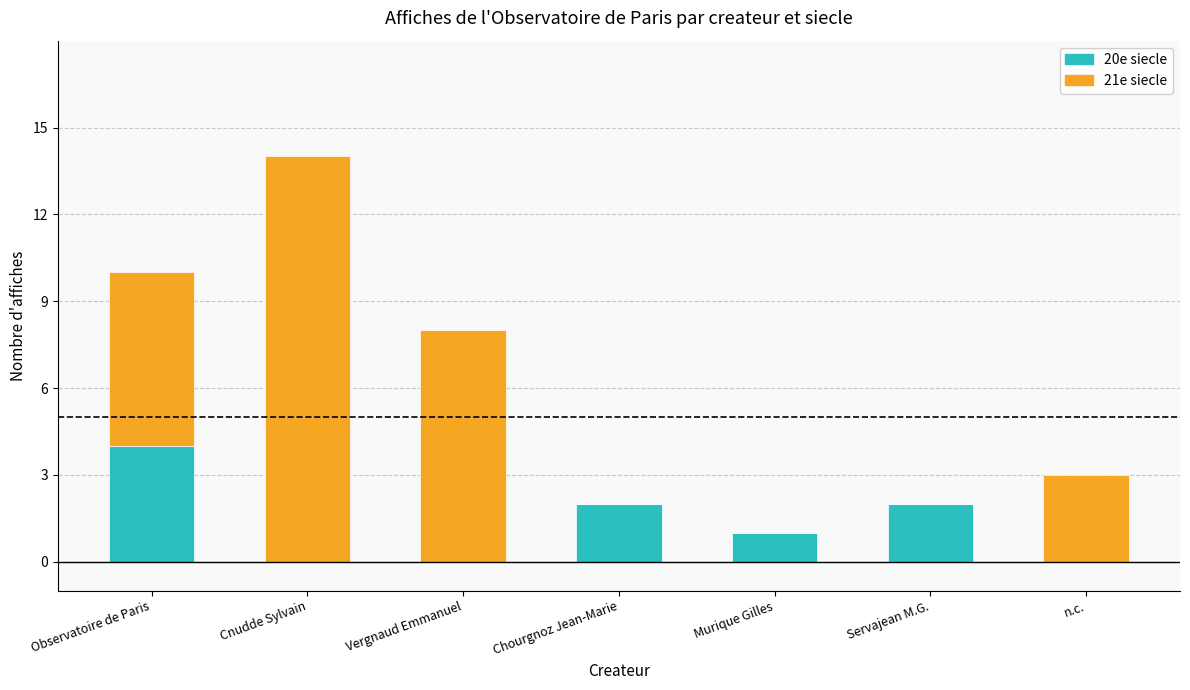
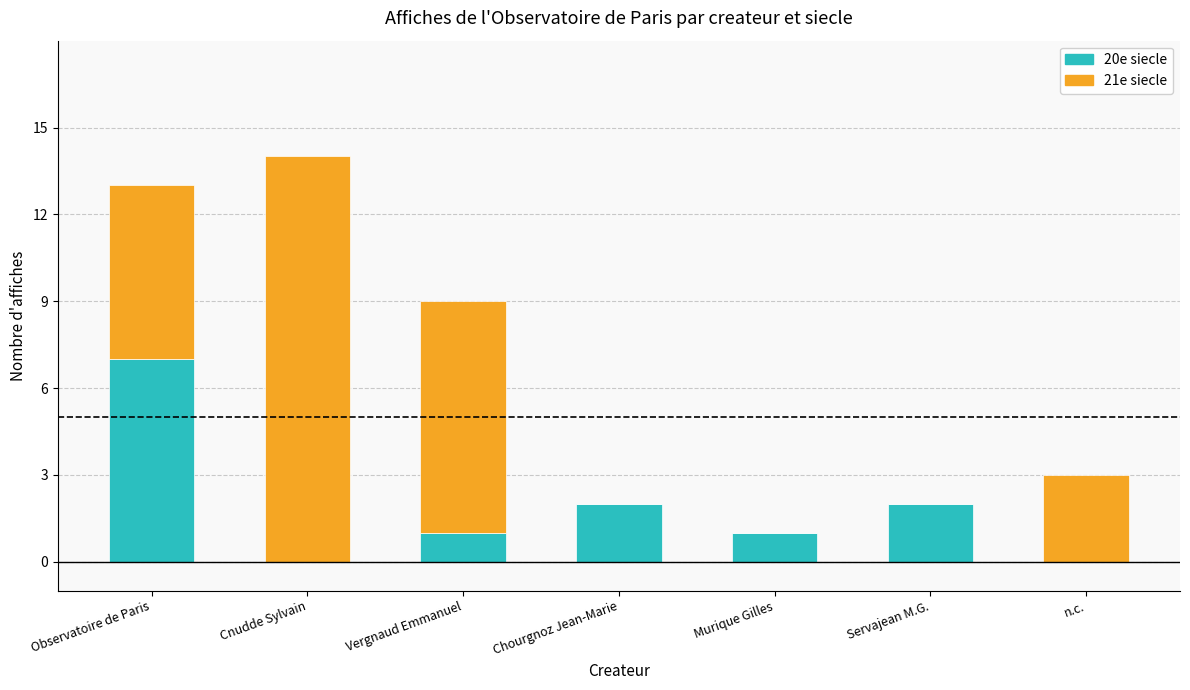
  {
    "20e siecle": {
-     "Observatoire de Paris": 4,
+     "Observatoire de Paris": 7,
      "Cnudde Sylvain": 0,
-     "Vergnaud Emmanuel": 0,
+     "Vergnaud Emmanuel": 1,
      "Chourgnoz Jean-Marie": 2,
      "Murique Gilles": 1,
      "Servajean M.G.": 2,
      "n.c.": 0
    },
    "21e siecle": {
      "Observatoire de Paris": 6,
      "Cnudde Sylvain": 14,
      "Vergnaud Emmanuel": 8,
      "Chourgnoz Jean-Marie": 0,
      "Murique Gilles": 0,
      "Servajean M.G.": 0,
      "n.c.": 3
    }
  }
